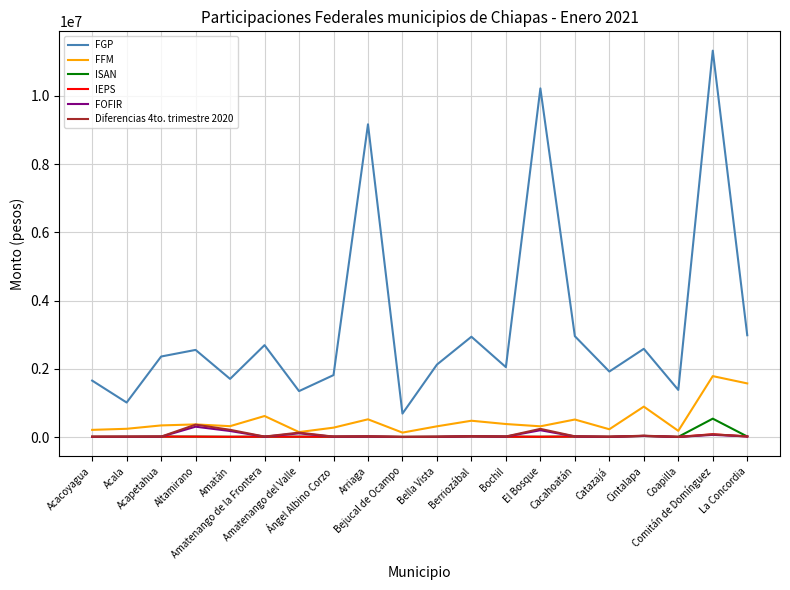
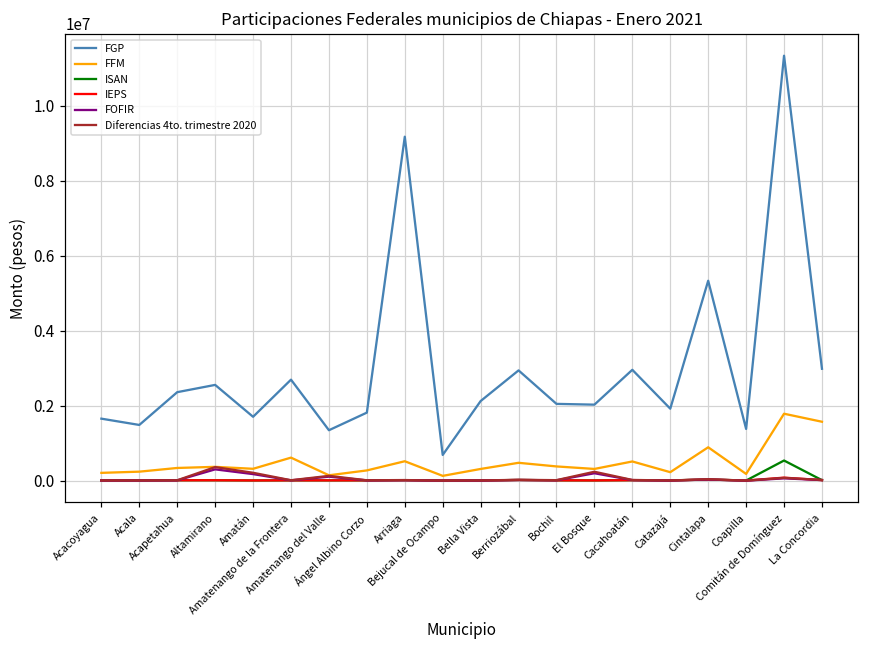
  {
    "FGP": {
      "Acacoyagua": 1700000,
-     "Acala": 1000000,
+     "Acala": 1500000,
      "Acapetahua": 2400000,
      "Altamirano": 2600000,
      "Amatán": 1700000,
      "Amatenango de la Frontera": 2700000,
      "Amatenango del Valle": 1300000,
      "Ángel Albino Corzo": 1800000,
      "Arriaga": 9200000,
      "Bejucal de Ocampo": 700000,
      "Bella Vista": 2100000,
      "Berriozábal": 2900000,
      "Bochil": 2100000,
-     "El Bosque": 10200000,
+     "El Bosque": 2000000,
      "Cacahoatán": 3000000,
      "Catazajá": 1900000,
-     "Cintalapa": 2600000,
+     "Cintalapa": 5300000,
      "Coapilla": 1400000,
      "Comitán de Domínguez": 11300000,
      "La Concordia": 3000000
    },
    "FFM": {
      "Acacoyagua": 200000,
      "Acala": 200000,
      "Acapetahua": 300000,
      "Amatán": 300000,
      "Amatenango de la Frontera": 600000,
      "Ángel Albino Corzo": 300000,
      "Arriaga": 500000,
      "Bejucal de Ocampo": 100000,
      "Bella Vista": 300000,
      "Berriozábal": 500000,
      "Bochil": 400000,
      "El Bosque": 300000,
      "Cacahoatán": 500000,
      "Catazajá": 200000,
      "Cintalapa": 900000,
      "Coapilla": 200000,
      "Comitán de Domínguez": 1800000,
      "La Concordia": 1600000
    },
    "ISAN": {
      "Comitán de Domínguez": 500000
    }
  }
